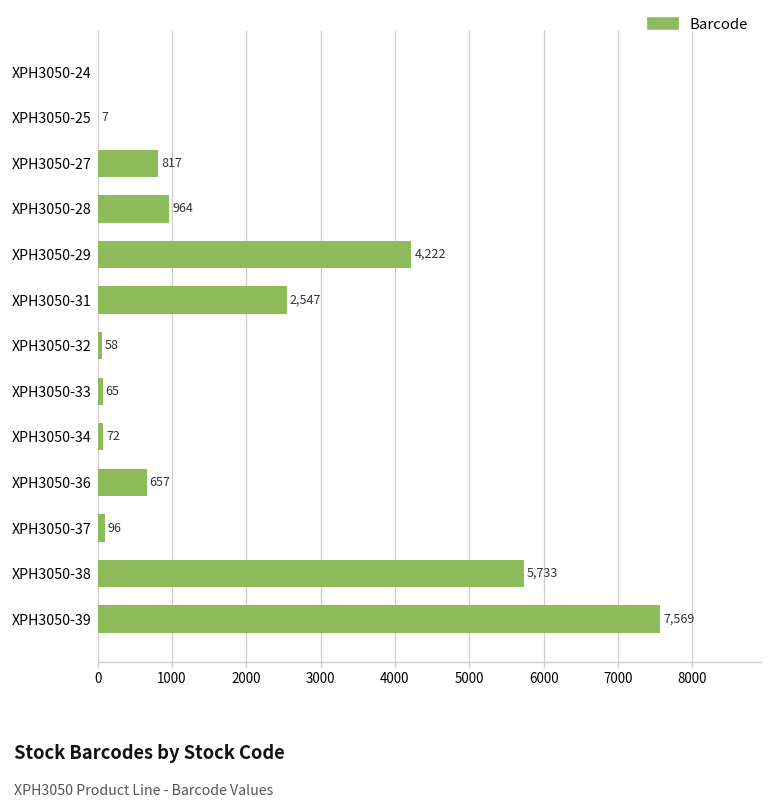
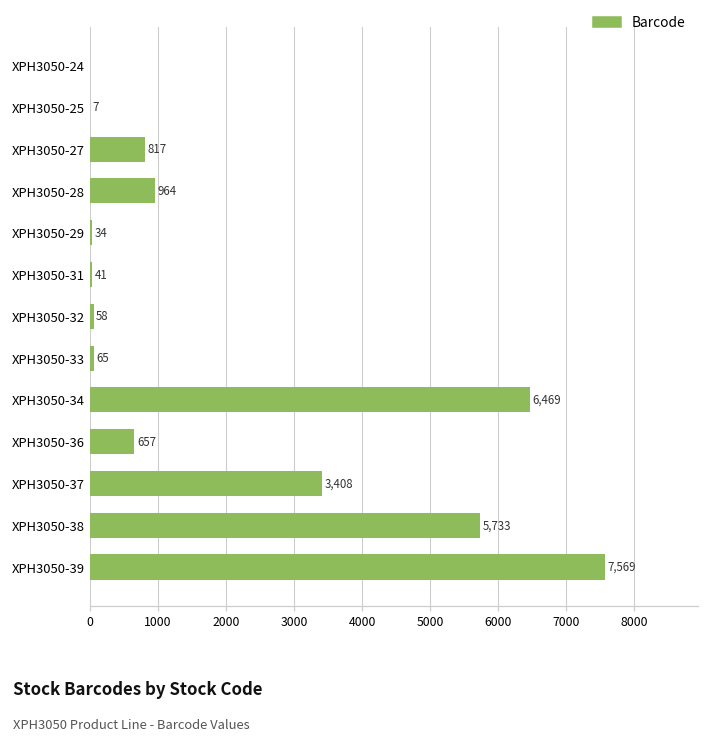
  {
    "XPH3050-25": "7",
    "XPH3050-27": "817",
    "XPH3050-28": "964",
-   "XPH3050-29": "4,222",
-   "XPH3050-31": "2,547",
+   "XPH3050-29": "34",
+   "XPH3050-31": "41",
    "XPH3050-32": "58",
    "XPH3050-33": "65",
-   "XPH3050-34": "72",
+   "XPH3050-34": "6,469",
    "XPH3050-36": "657",
-   "XPH3050-37": "96",
+   "XPH3050-37": "3,408",
    "XPH3050-38": "5,733",
    "XPH3050-39": "7,569"
  }
